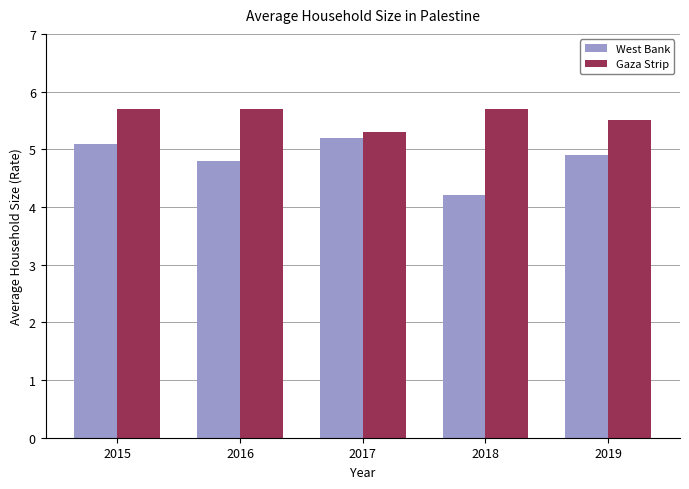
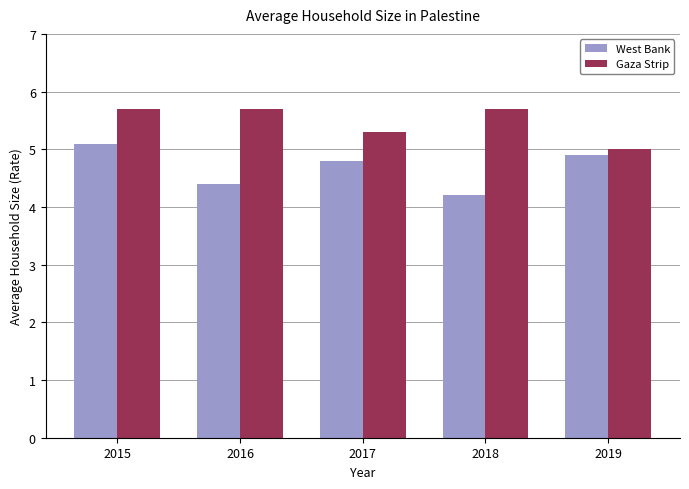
  {
    "West Bank": {
      "2015": 5.1,
-     "2016": 4.8,
-     "2017": 5.2,
+     "2016": 4.4,
+     "2017": 4.8,
      "2018": 4.2,
      "2019": 4.9
    },
    "Gaza Strip": {
      "2015": 5.7,
      "2016": 5.7,
      "2017": 5.3,
      "2018": 5.7,
-     "2019": 5.5
+     "2019": 5.0
    }
  }
